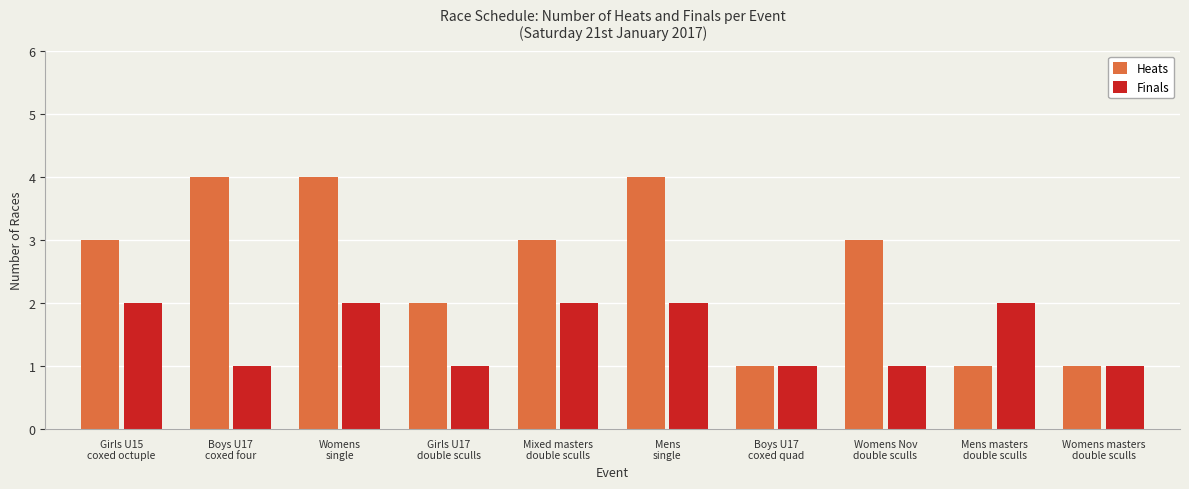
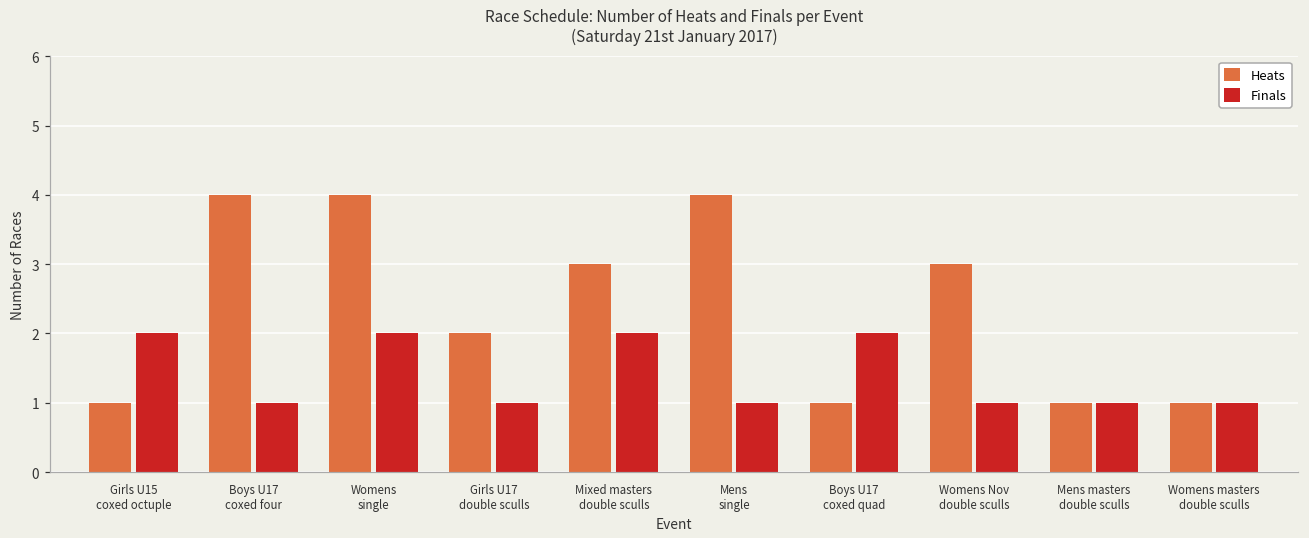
  {
    "Heats": {
-     "Girls U15 coxed octuple": 3,
+     "Girls U15 coxed octuple": 1,
      "Boys U17 coxed four": 4,
      "Womens single": 4,
      "Girls U17 double sculls": 2,
      "Mixed masters double sculls": 3,
      "Mens single": 4,
      "Boys U17 coxed quad": 1,
      "Womens Nov double sculls": 3,
      "Mens masters double sculls": 1,
      "Womens masters double sculls": 1
    },
    "Finals": {
      "Girls U15 coxed octuple": 2,
      "Boys U17 coxed four": 1,
      "Womens single": 2,
      "Girls U17 double sculls": 1,
      "Mixed masters double sculls": 2,
-     "Mens single": 2,
-     "Boys U17 coxed quad": 1,
+     "Mens single": 1,
+     "Boys U17 coxed quad": 2,
      "Womens Nov double sculls": 1,
-     "Mens masters double sculls": 2,
+     "Mens masters double sculls": 1,
      "Womens masters double sculls": 1
    }
  }
